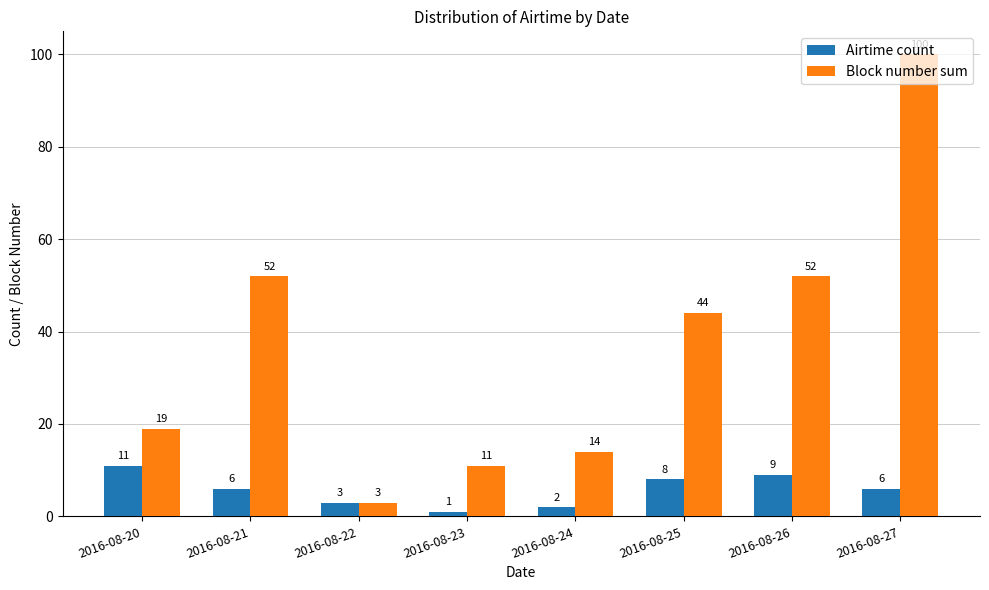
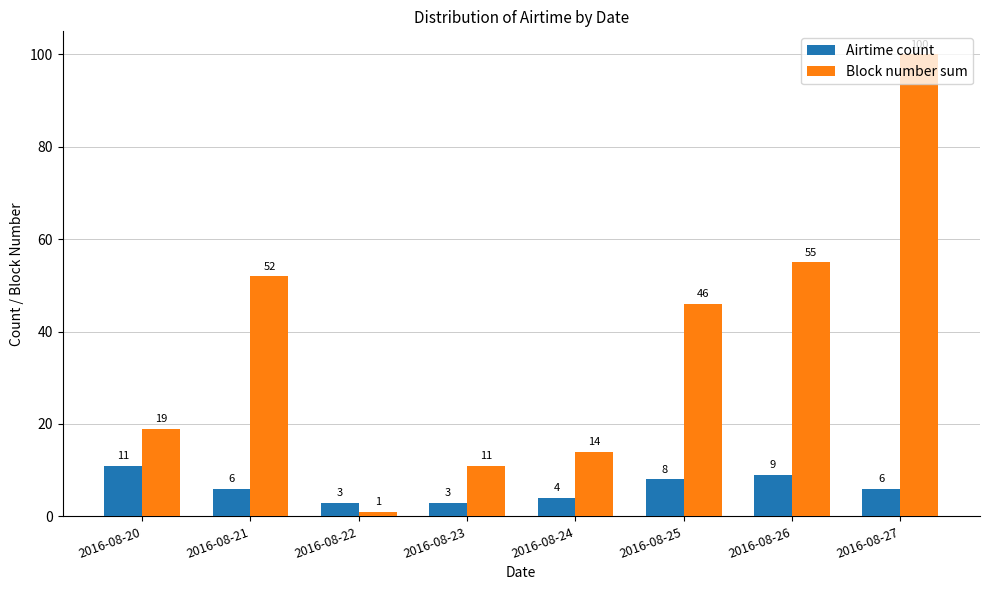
  {
    "Airtime count": {
      "2016-08-20": 11,
      "2016-08-21": 6,
      "2016-08-22": 3,
-     "2016-08-23": 1,
-     "2016-08-24": 2,
+     "2016-08-23": 3,
+     "2016-08-24": 4,
      "2016-08-25": 8,
      "2016-08-26": 9,
      "2016-08-27": 6
    },
    "Block number sum": {
      "2016-08-20": 19,
      "2016-08-21": 52,
-     "2016-08-22": 3,
+     "2016-08-22": 1,
      "2016-08-23": 11,
      "2016-08-24": 14,
-     "2016-08-25": 44,
-     "2016-08-26": 52
+     "2016-08-25": 46,
+     "2016-08-26": 55
    }
  }
